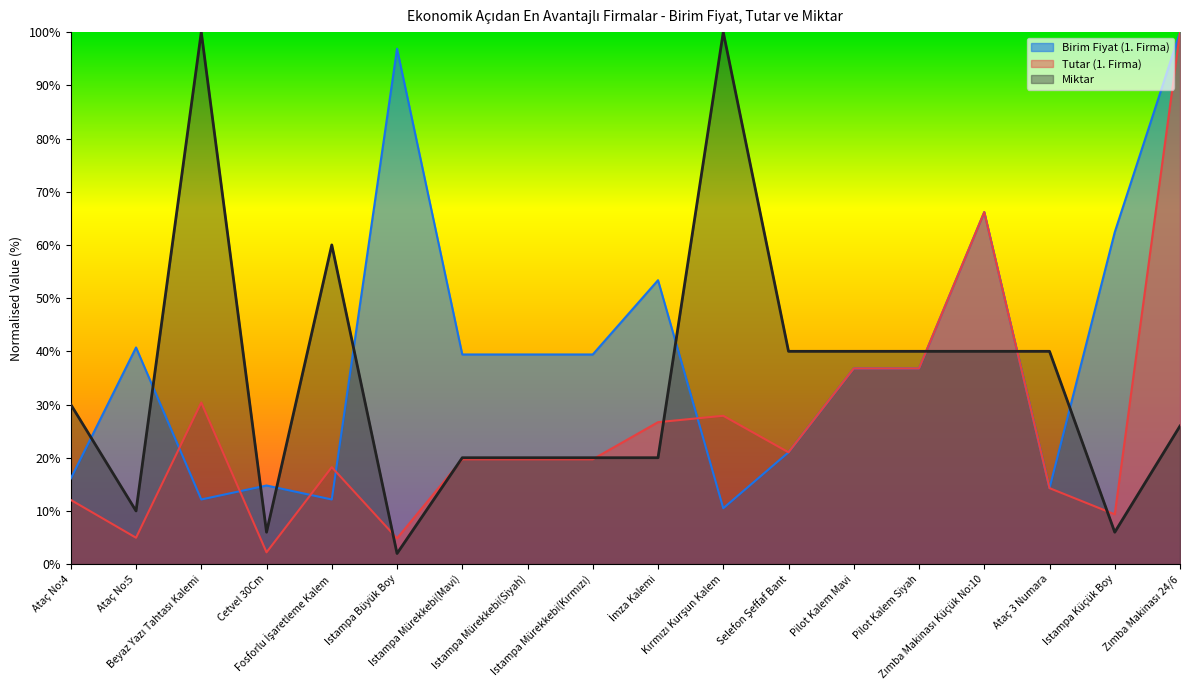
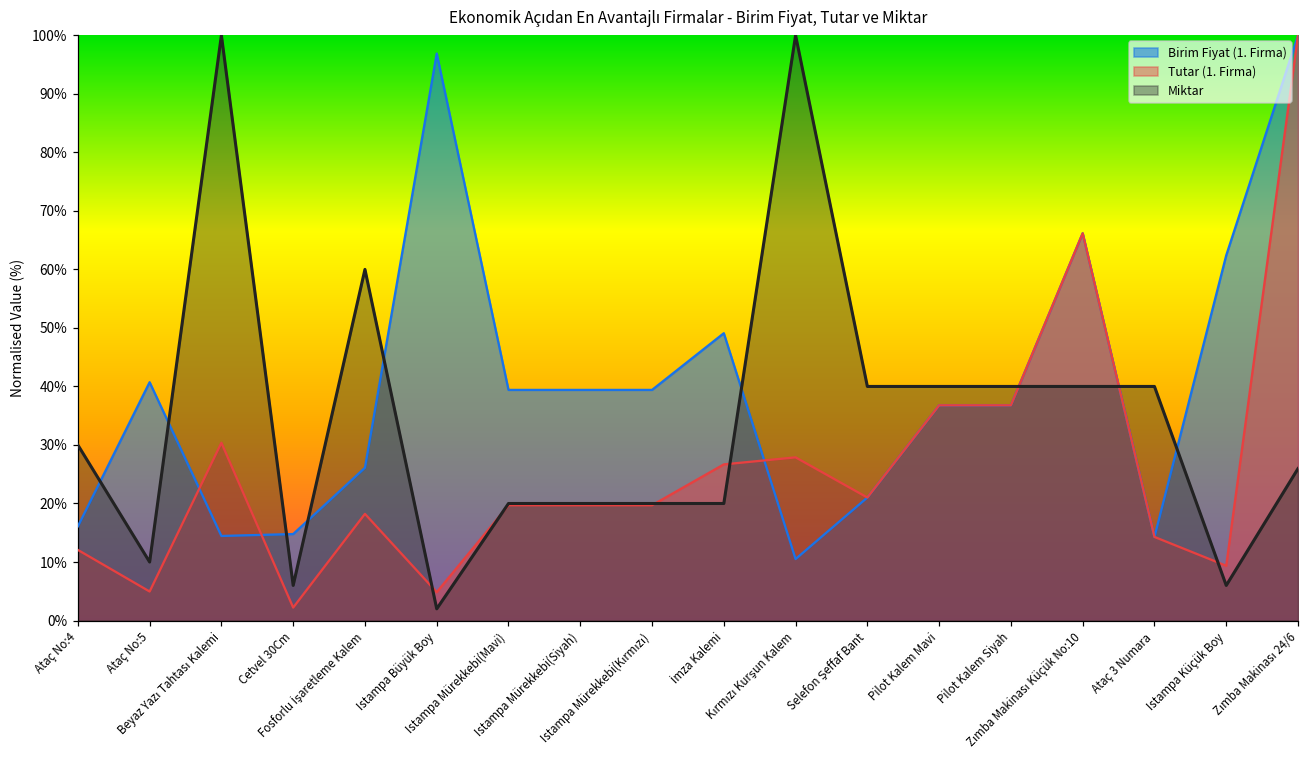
  {
    "Birim Fiyat (1. Firma)": {
      "Ataç No:4": "16%",
      "Ataç No:5": "41%",
-     "Beyaz Yazı Tahtası Kalemi": "12%",
+     "Beyaz Yazı Tahtası Kalemi": "14%",
      "Cetvel 30Cm": "15%",
-     "Fosforlu İşaretleme Kalem": "12%",
+     "Fosforlu İşaretleme Kalem": "26%",
      "Istampa Büyük Boy": "97%",
      "Istampa Mürekkebi(Mavi)": "39%",
      "Istampa Mürekkebi(Siyah)": "39%",
      "Istampa Mürekkebi(Kırmızı)": "39%",
-     "İmza Kalemi": "53%",
+     "İmza Kalemi": "49%",
      "Kırmızı Kurşun Kalem": "11%",
      "Istampa Küçük Boy": "62%"
    },
    "Tutar (1. Firma)": {
      "Ataç No:4": "12%",
      "Ataç No:5": "5%",
      "Beyaz Yazı Tahtası Kalemi": "30%",
      "Cetvel 30Cm": "2%",
      "Fosforlu İşaretleme Kalem": "18%",
      "Istampa Büyük Boy": "5%",
      "İmza Kalemi": "27%",
      "Kırmızı Kurşun Kalem": "28%",
      "Istampa Küçük Boy": "9%"
    },
    "Miktar": {
      "Ataç No:4": "30%",
      "Ataç No:5": "10%",
      "Beyaz Yazı Tahtası Kalemi": "100%",
      "Cetvel 30Cm": "6%",
      "Fosforlu İşaretleme Kalem": "60%",
      "Istampa Büyük Boy": "2%",
      "İmza Kalemi": "20%",
      "Kırmızı Kurşun Kalem": "100%",
      "Selefon Şeffaf Bant": "40%",
      "Pilot Kalem Mavi": "40%",
      "Pilot Kalem Siyah": "40%",
      "Zımba Makinası Küçük No:10": "40%",
      "Ataç 3 Numara": "40%",
      "Istampa Küçük Boy": "6%",
      "Zımba Makinası 24/6": "26%"
    }
  }
